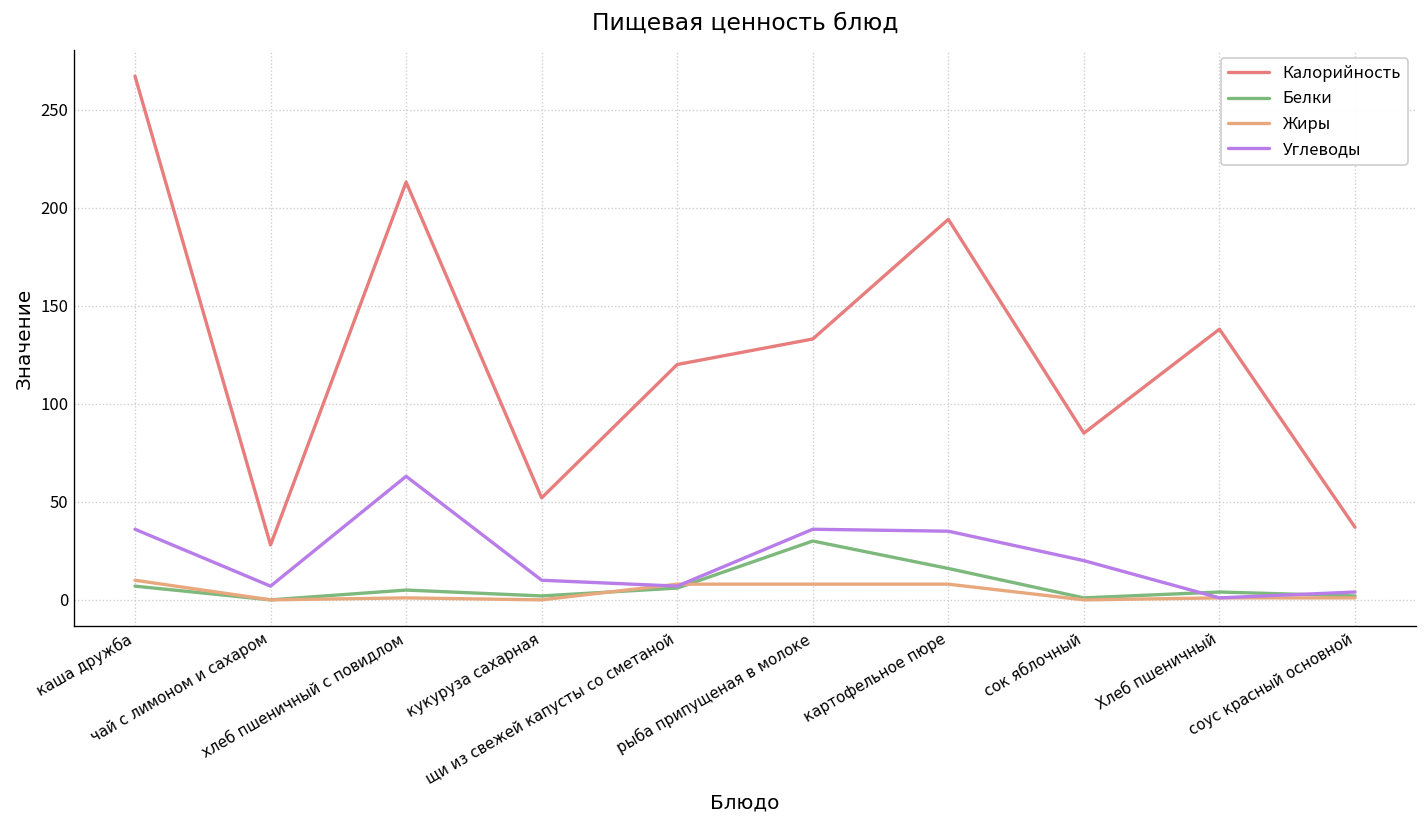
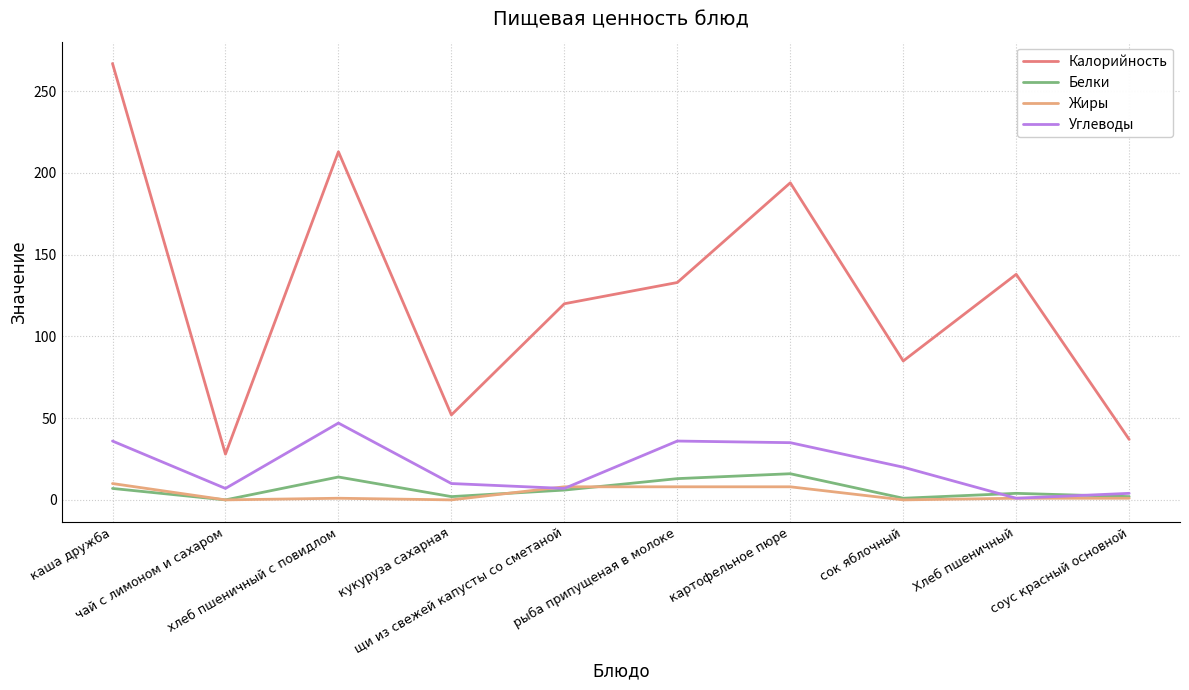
  {
    "Белки": {
      "каша дружба": 7,
-     "хлеб пшеничный с повидлом": 5,
+     "хлеб пшеничный с повидлом": 14,
      "кукуруза сахарная": 2,
-     "рыба припущеная в молоке": 30,
+     "рыба припущеная в молоке": 13,
      "картофельное пюре": 16,
      "Хлеб пшеничный": 4
    },
    "Углеводы": {
      "каша дружба": 36,
      "чай с лимоном и сахаром": 7,
-     "хлеб пшеничный с повидлом": 63,
+     "хлеб пшеничный с повидлом": 47,
      "кукуруза сахарная": 10,
      "рыба припущеная в молоке": 36,
      "картофельное пюре": 35,
      "сок яблочный": 20,
      "соус красный основной": 4
    }
  }
